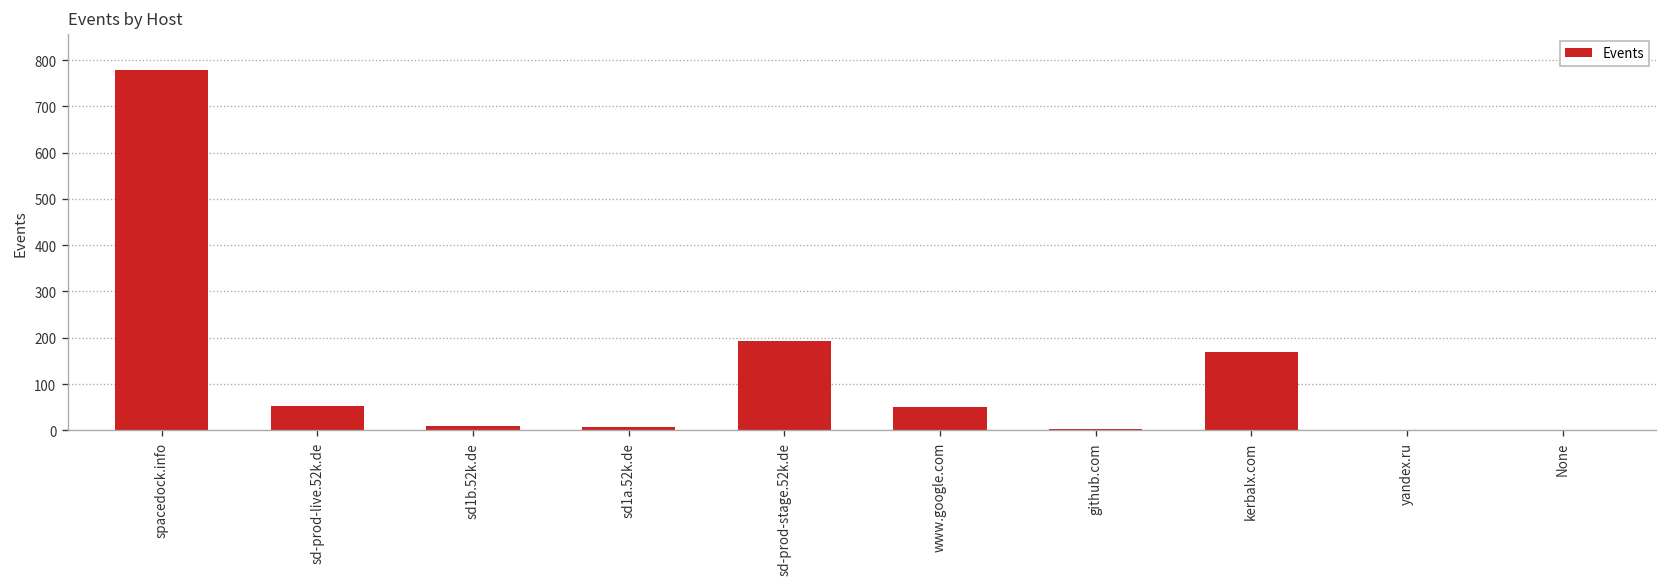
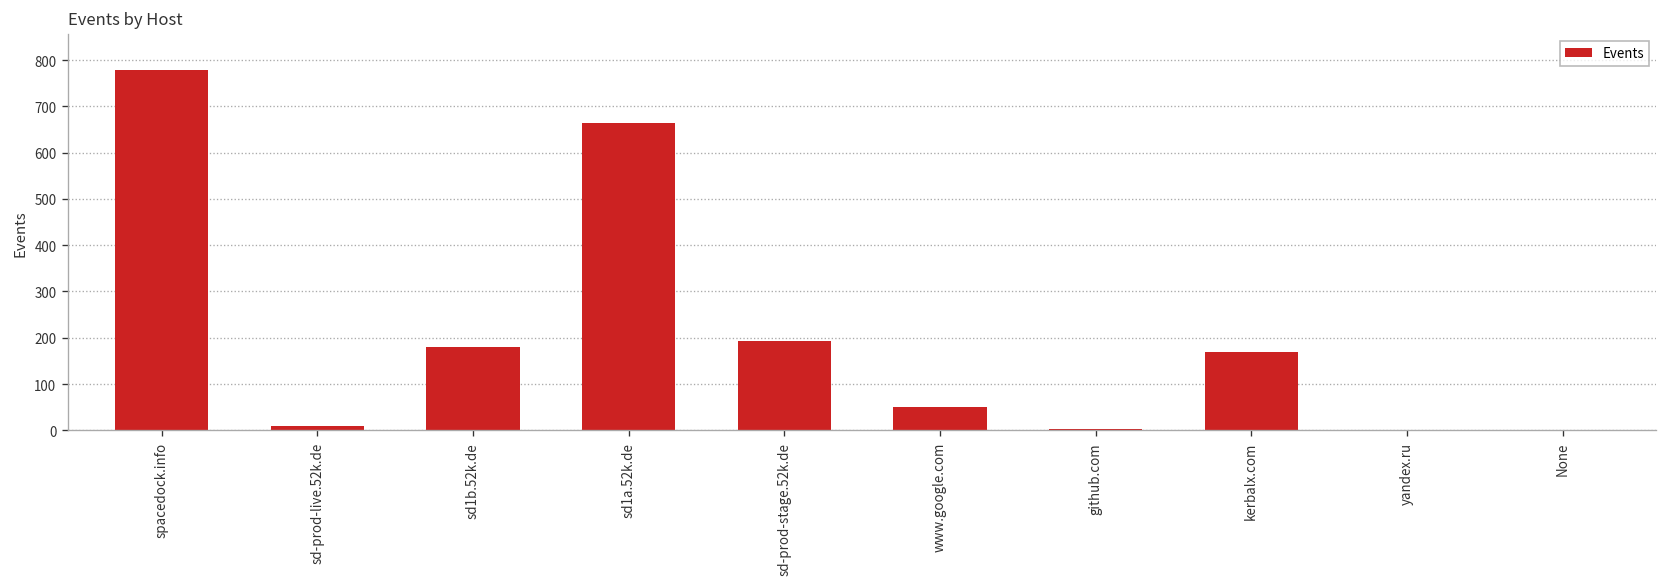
  {
    "spacedock.info": 780,
-   "sd-prod-live.52k.de": 50,
-   "sd1b.52k.de": 10,
-   "sd1a.52k.de": 10,
+   "sd-prod-live.52k.de": 10,
+   "sd1b.52k.de": 180,
+   "sd1a.52k.de": 660,
    "sd-prod-stage.52k.de": 190,
    "www.google.com": 50,
    "kerbalx.com": 170
  }
